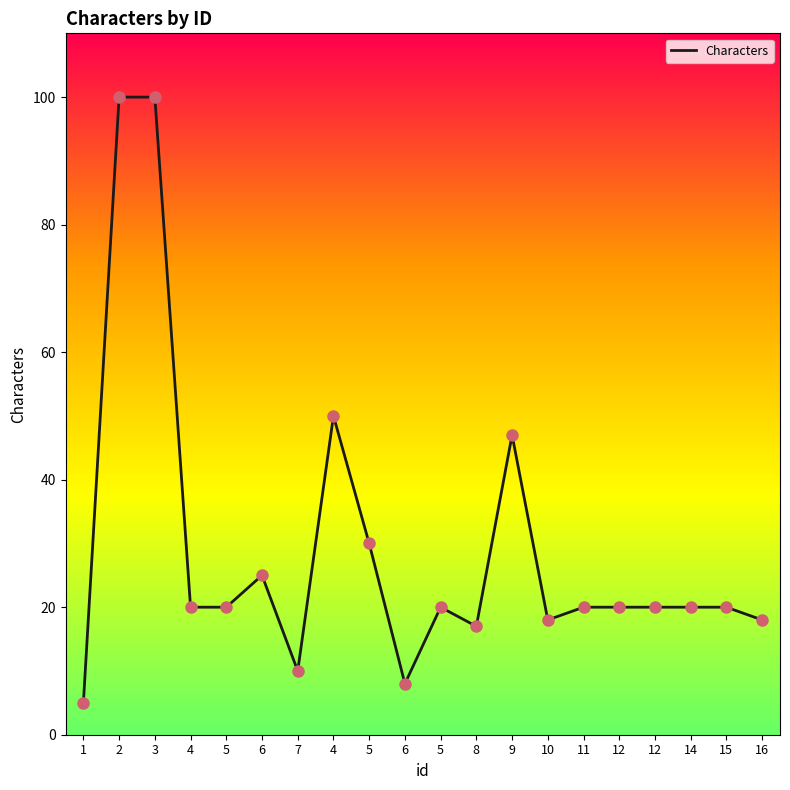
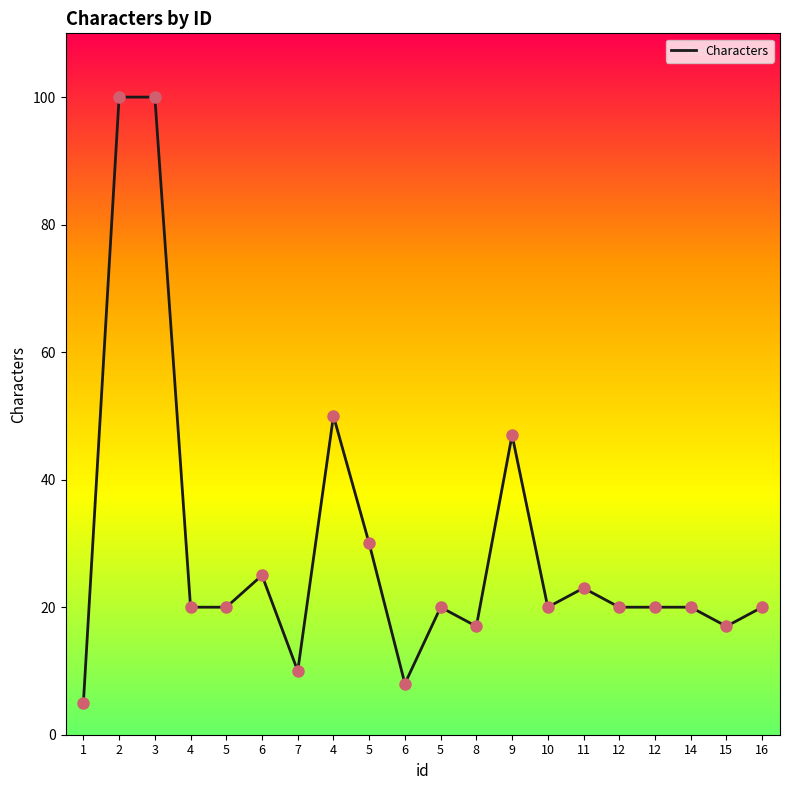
  {
    "1": 5,
    "2": 100,
    "3": 100,
    "7": 10,
    "8": 17,
    "9": 47,
-   "10": 18,
-   "11": 20,
+   "10": 20,
+   "11": 23,
    "14": 20,
-   "15": 20,
-   "16": 18
+   "15": 17,
+   "16": 20
  }
